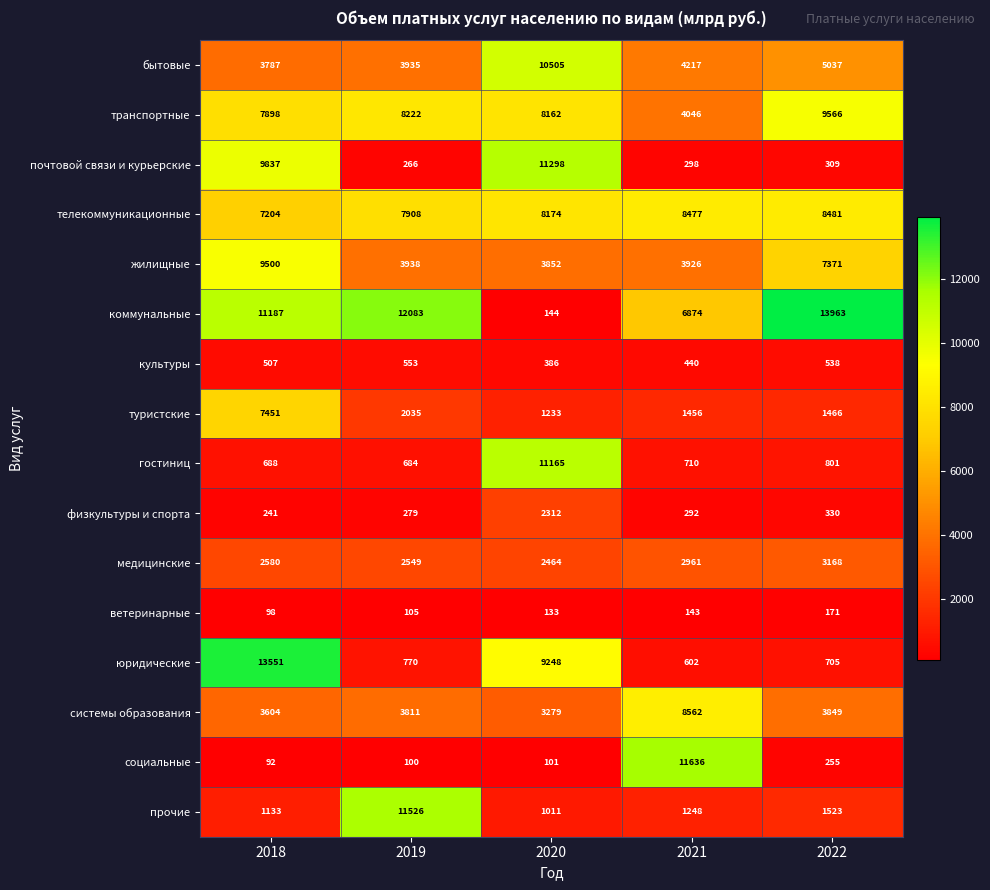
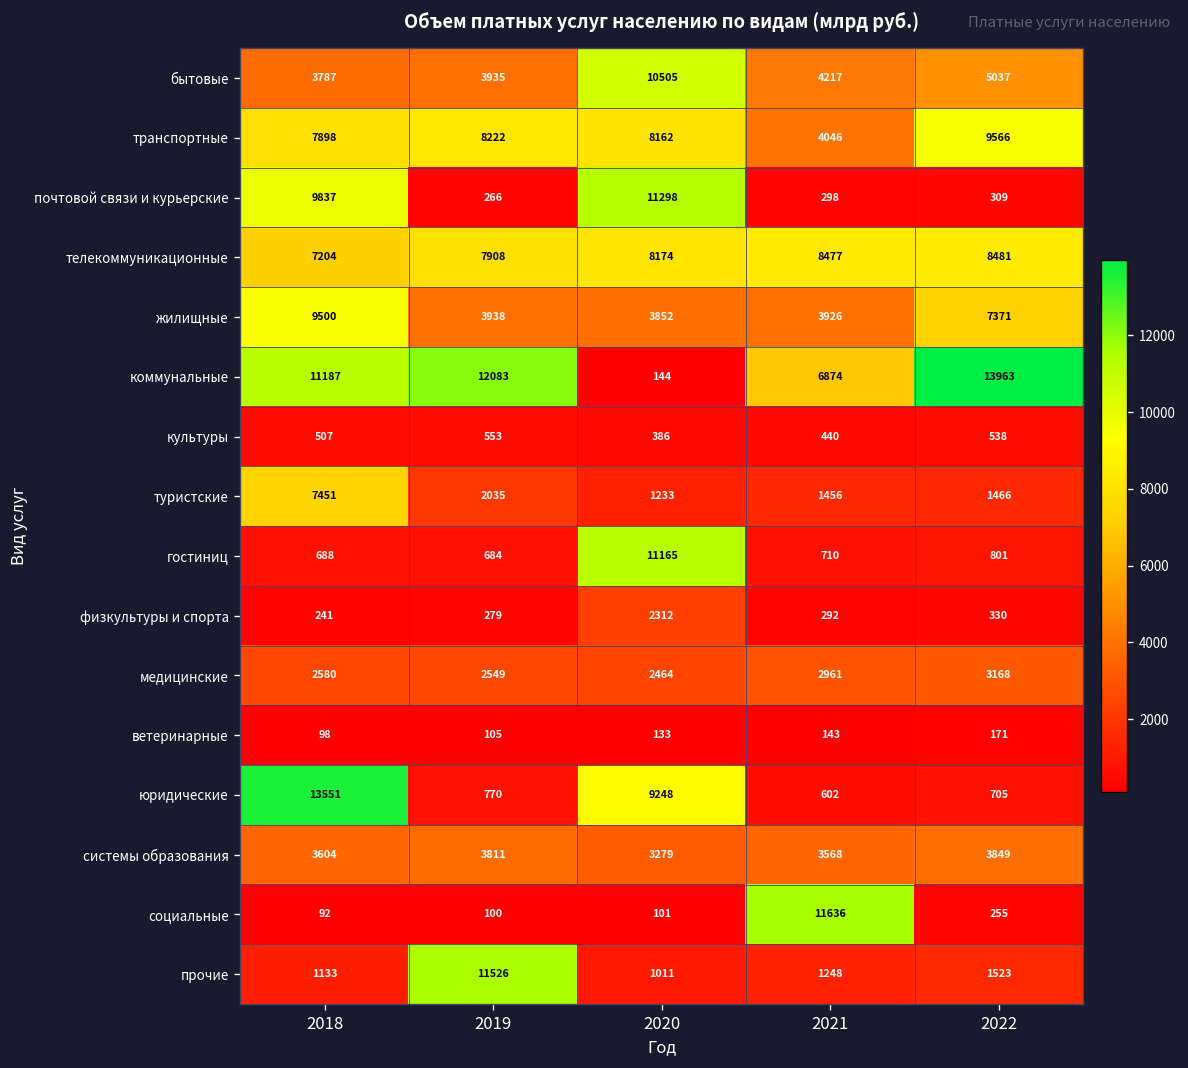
  {
    "бытовые": {
      "2018": 3787,
      "2019": 3935,
      "2020": 10505,
      "2021": 4217,
      "2022": 5037
    },
    "транспортные": {
      "2018": 7898,
      "2019": 8222,
      "2020": 8162,
      "2021": 4046,
      "2022": 9566
    },
    "почтовой связи и курьерские": {
      "2018": 9837,
      "2019": 266,
      "2020": 11298,
      "2021": 298,
      "2022": 309
    },
    "телекоммуникационные": {
      "2018": 7204,
      "2019": 7908,
      "2020": 8174,
      "2021": 8477,
      "2022": 8481
    },
    "жилищные": {
      "2018": 9500,
      "2019": 3938,
      "2020": 3852,
      "2021": 3926,
      "2022": 7371
    },
    "коммунальные": {
      "2018": 11187,
      "2019": 12083,
      "2020": 144,
      "2021": 6874,
      "2022": 13963
    },
    "культуры": {
      "2018": 507,
      "2019": 553,
      "2020": 386,
      "2021": 440,
      "2022": 538
    },
    "туристские": {
      "2018": 7451,
      "2019": 2035,
      "2020": 1233,
      "2021": 1456,
      "2022": 1466
    },
    "гостиниц": {
      "2018": 688,
      "2019": 684,
      "2020": 11165,
      "2021": 710,
      "2022": 801
    },
    "физкультуры и спорта": {
      "2018": 241,
      "2019": 279,
      "2020": 2312,
      "2021": 292,
      "2022": 330
    },
    "медицинские": {
      "2018": 2580,
      "2019": 2549,
      "2020": 2464,
      "2021": 2961,
      "2022": 3168
    },
    "ветеринарные": {
      "2018": 98,
      "2019": 105,
      "2020": 133,
      "2021": 143,
      "2022": 171
    },
    "юридические": {
      "2018": 13551,
      "2019": 770,
      "2020": 9248,
      "2021": 602,
      "2022": 705
    },
    "системы образования": {
      "2018": 3604,
      "2019": 3811,
      "2020": 3279,
-     "2021": 8562,
+     "2021": 3568,
      "2022": 3849
    },
    "социальные": {
      "2018": 92,
      "2019": 100,
      "2020": 101,
      "2021": 11636,
      "2022": 255
    },
    "прочие": {
      "2018": 1133,
      "2019": 11526,
      "2020": 1011,
      "2021": 1248,
      "2022": 1523
    }
  }
